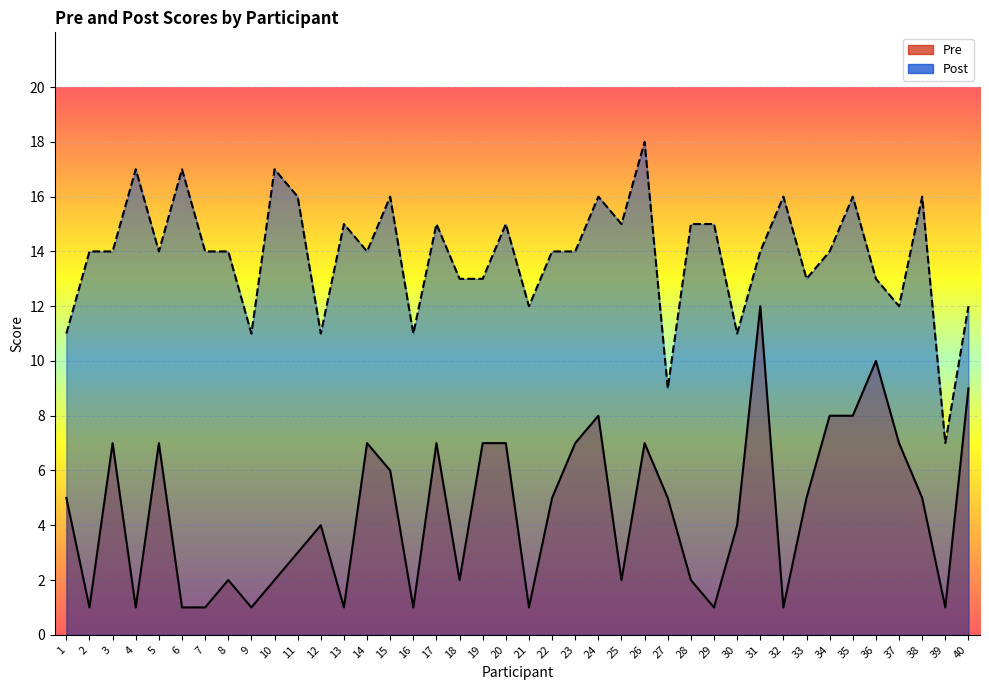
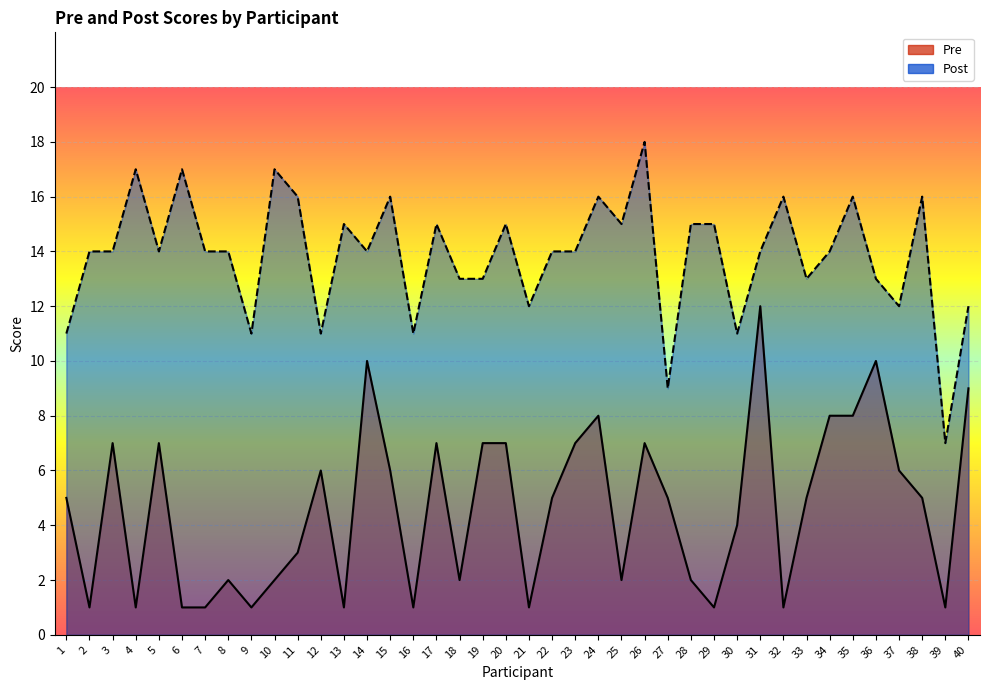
  {
    "Pre": {
      "1": 5,
      "2": 1,
      "3": 7,
      "4": 1,
      "5": 7,
      "6": 1,
      "7": 1,
      "8": 2,
      "9": 1,
      "10": 2,
      "11": 3,
-     "12": 4,
+     "12": 6,
      "13": 1,
-     "14": 7,
+     "14": 10,
      "15": 6,
      "16": 1,
      "17": 7,
      "18": 2,
      "19": 7,
      "20": 7,
      "21": 1,
      "22": 5,
      "23": 7,
      "24": 8,
      "25": 2,
      "26": 7,
      "27": 5,
      "28": 2,
      "29": 1,
      "30": 4,
      "31": 12,
      "32": 1,
      "33": 5,
      "34": 8,
      "35": 8,
      "36": 10,
-     "37": 7,
+     "37": 6,
      "38": 5,
      "39": 1,
      "40": 9
    },
    "Post": {
      "1": 11,
      "2": 14,
      "3": 14,
      "4": 17,
      "5": 14,
      "6": 17,
      "7": 14,
      "8": 14,
      "9": 11,
      "10": 17,
      "11": 16,
      "12": 11,
      "13": 15,
      "14": 14,
      "15": 16,
      "16": 11,
      "17": 15,
      "18": 13,
      "19": 13,
      "20": 15,
      "21": 12,
      "22": 14,
      "23": 14,
      "24": 16,
      "25": 15,
      "26": 18,
      "27": 9,
      "28": 15,
      "29": 15,
      "30": 11,
      "31": 14,
      "32": 16,
      "33": 13,
      "34": 14,
      "35": 16,
      "36": 13,
      "37": 12,
      "38": 16,
      "39": 7,
      "40": 12
    }
  }
